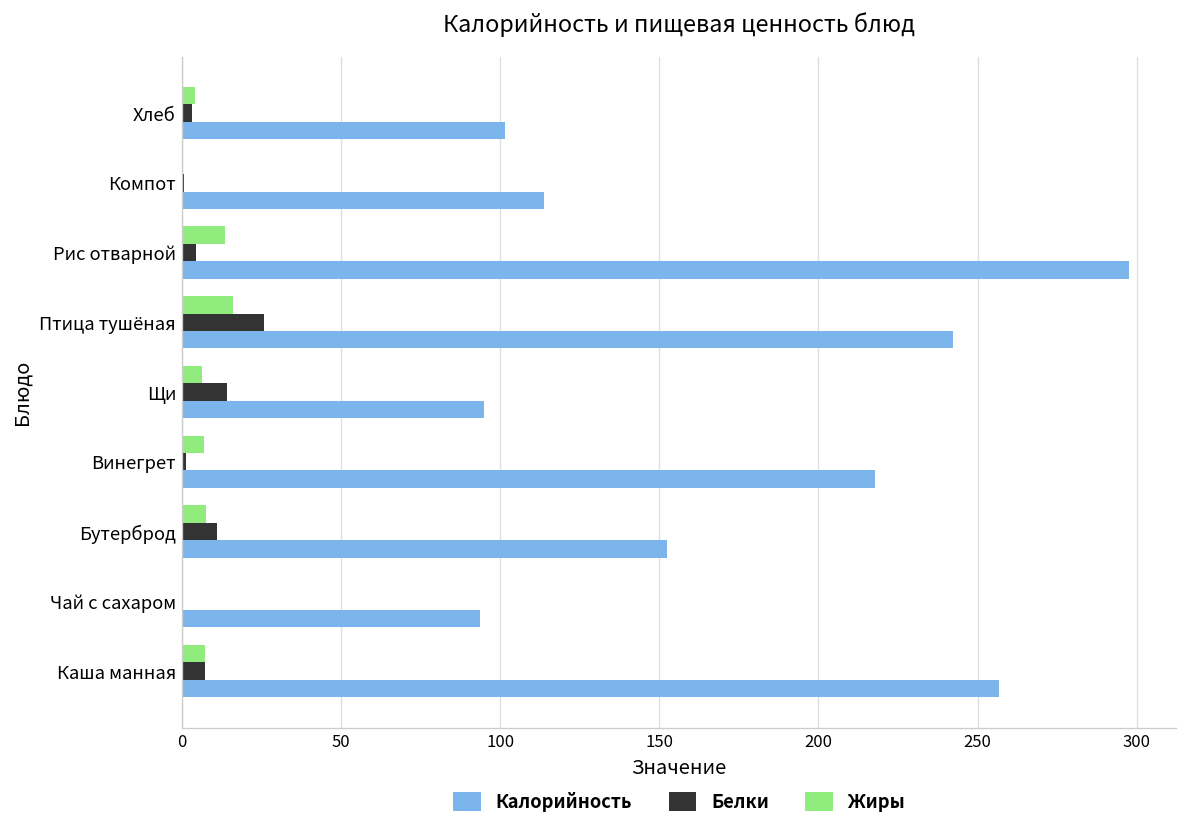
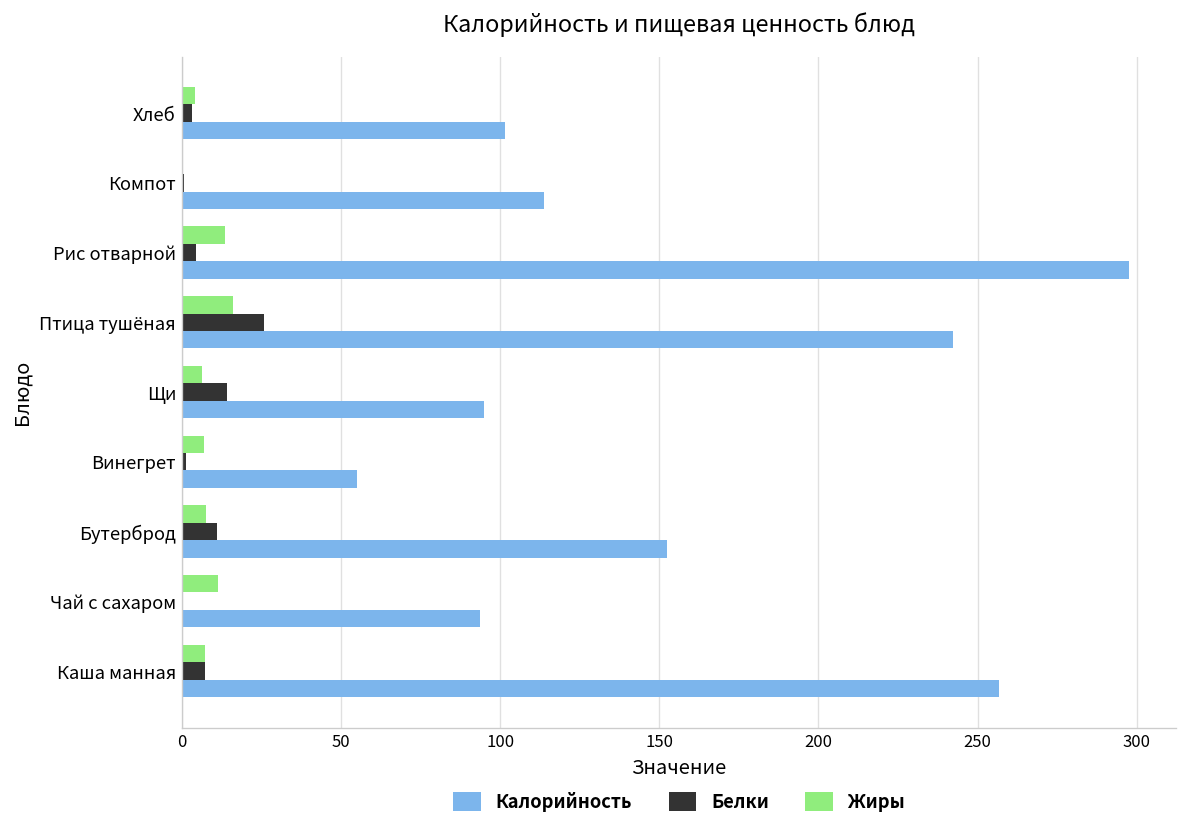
  {
    "Калорийность": {
      "Хлеб": 102,
      "Компот": 114,
      "Рис отварной": 297,
      "Птица тушёная": 242,
      "Щи": 95,
-     "Винегрет": 218,
+     "Винегрет": 55,
      "Бутерброд": 153,
      "Чай с сахаром": 94,
      "Каша манная": 257
    },
    "Белки": {
      "Хлеб": 3,
      "Рис отварной": 5,
      "Птица тушёная": 26,
      "Щи": 14,
      "Винегрет": 1,
      "Бутерброд": 11,
      "Каша манная": 7
    },
    "Жиры": {
      "Хлеб": 4,
      "Компот": 0,
      "Рис отварной": 14,
      "Птица тушёная": 16,
      "Щи": 6,
      "Винегрет": 7,
      "Бутерброд": 7,
-     "Чай с сахаром": 0,
+     "Чай с сахаром": 11,
      "Каша манная": 7
    }
  }
